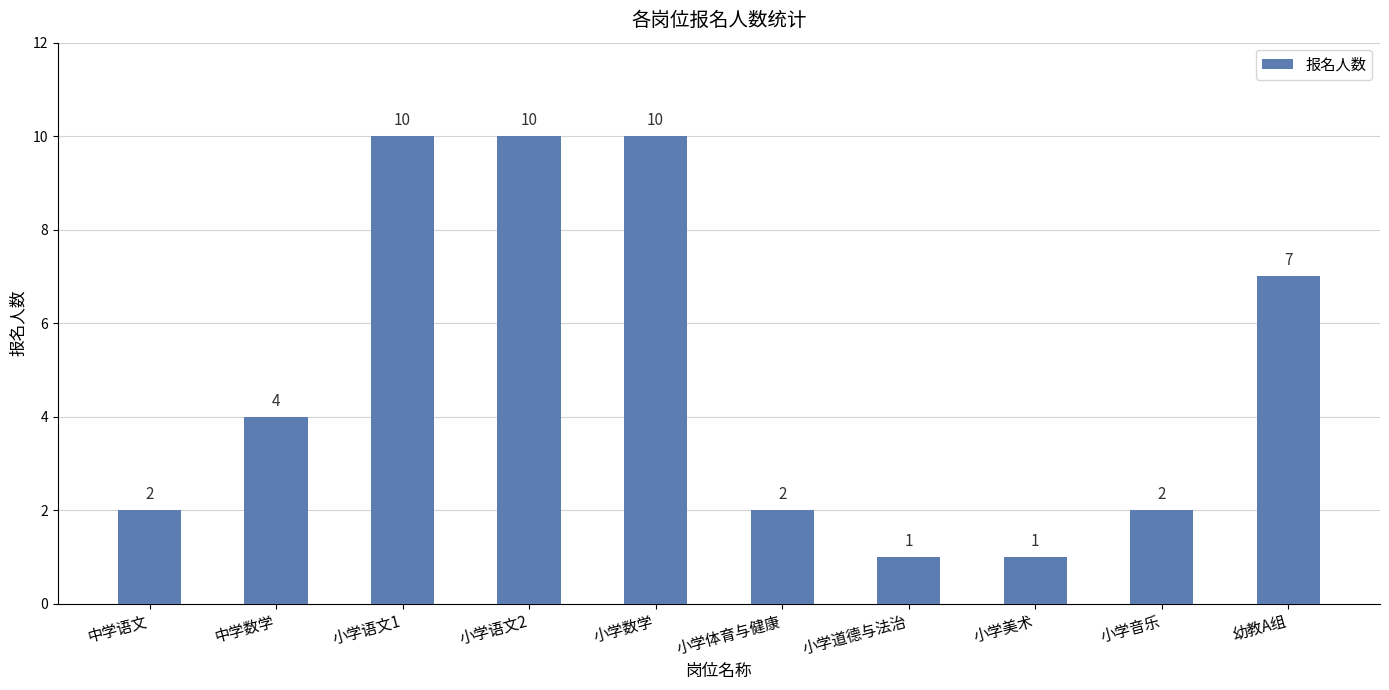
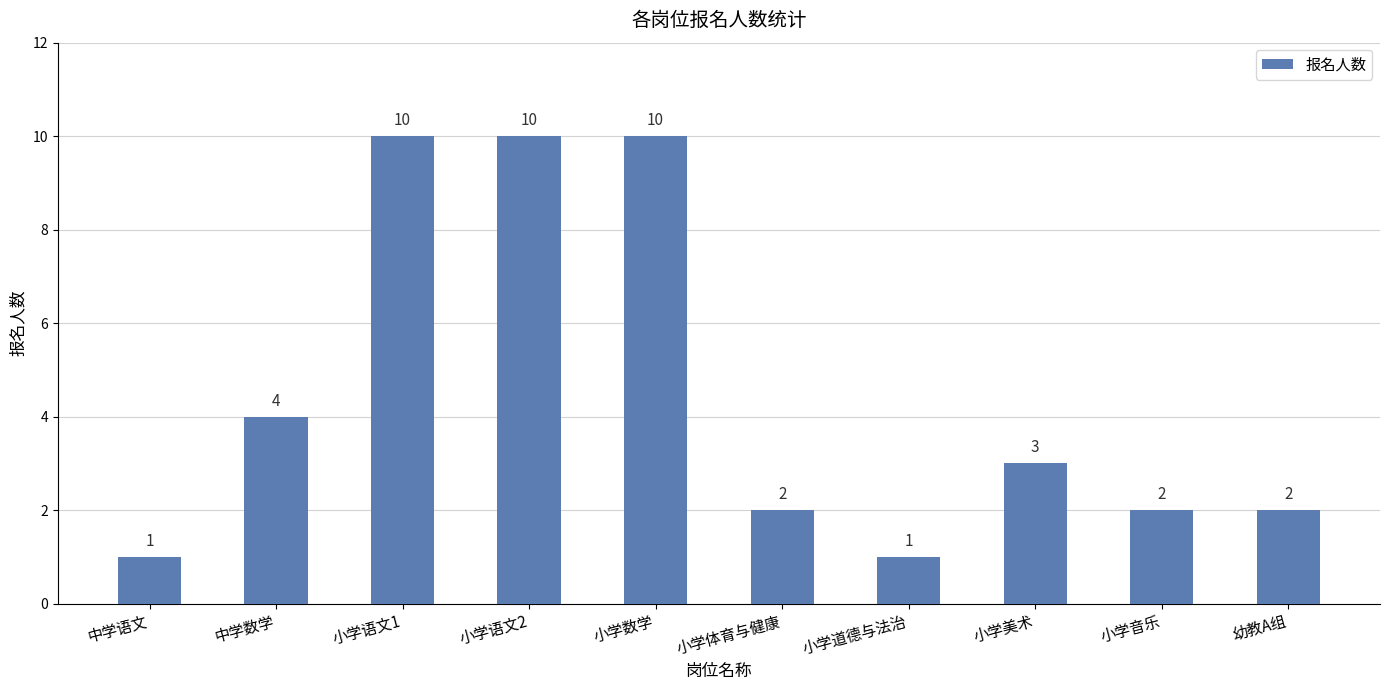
  {
-   "中学语文": 2,
+   "中学语文": 1,
    "中学数学": 4,
    "小学语文1": 10,
    "小学语文2": 10,
    "小学数学": 10,
    "小学体育与健康": 2,
    "小学道德与法治": 1,
-   "小学美术": 1,
+   "小学美术": 3,
    "小学音乐": 2,
-   "幼教A组": 7
+   "幼教A组": 2
  }
